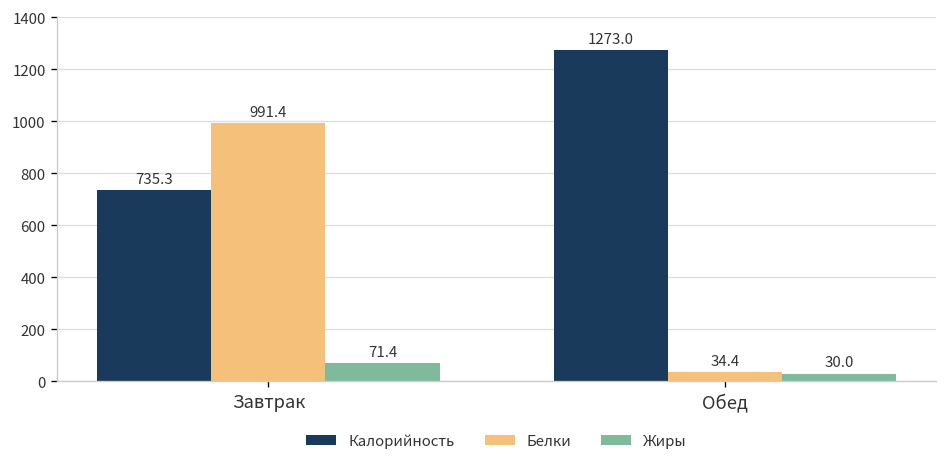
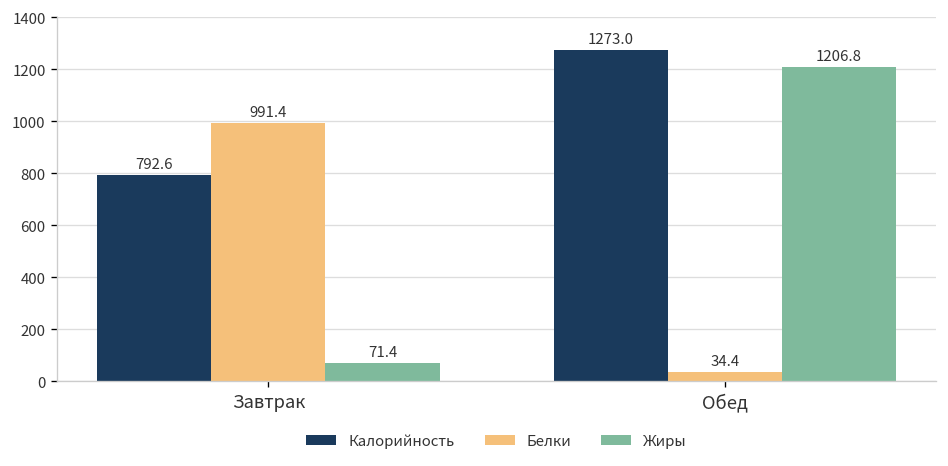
  {
    "Калорийность": {
-     "Завтрак": 735.3,
+     "Завтрак": 792.6,
      "Обед": 1273.0
    },
    "Белки": {
      "Завтрак": 991.4,
      "Обед": 34.4
    },
    "Жиры": {
      "Завтрак": 71.4,
-     "Обед": 30.0
+     "Обед": 1206.8
    }
  }
